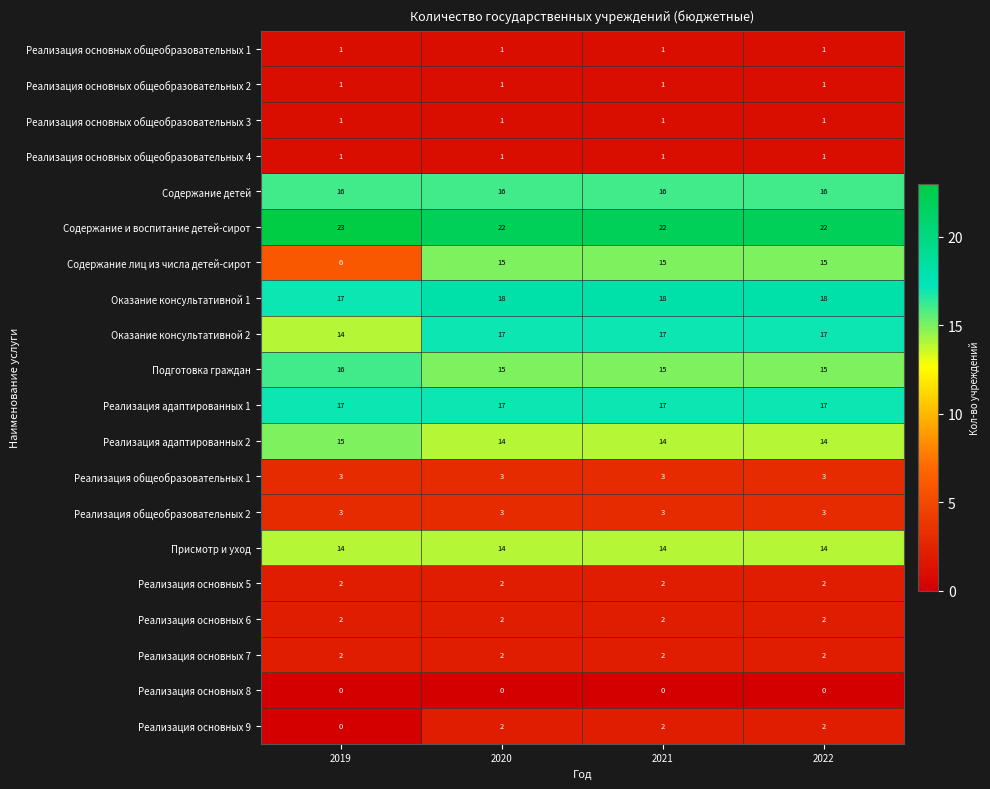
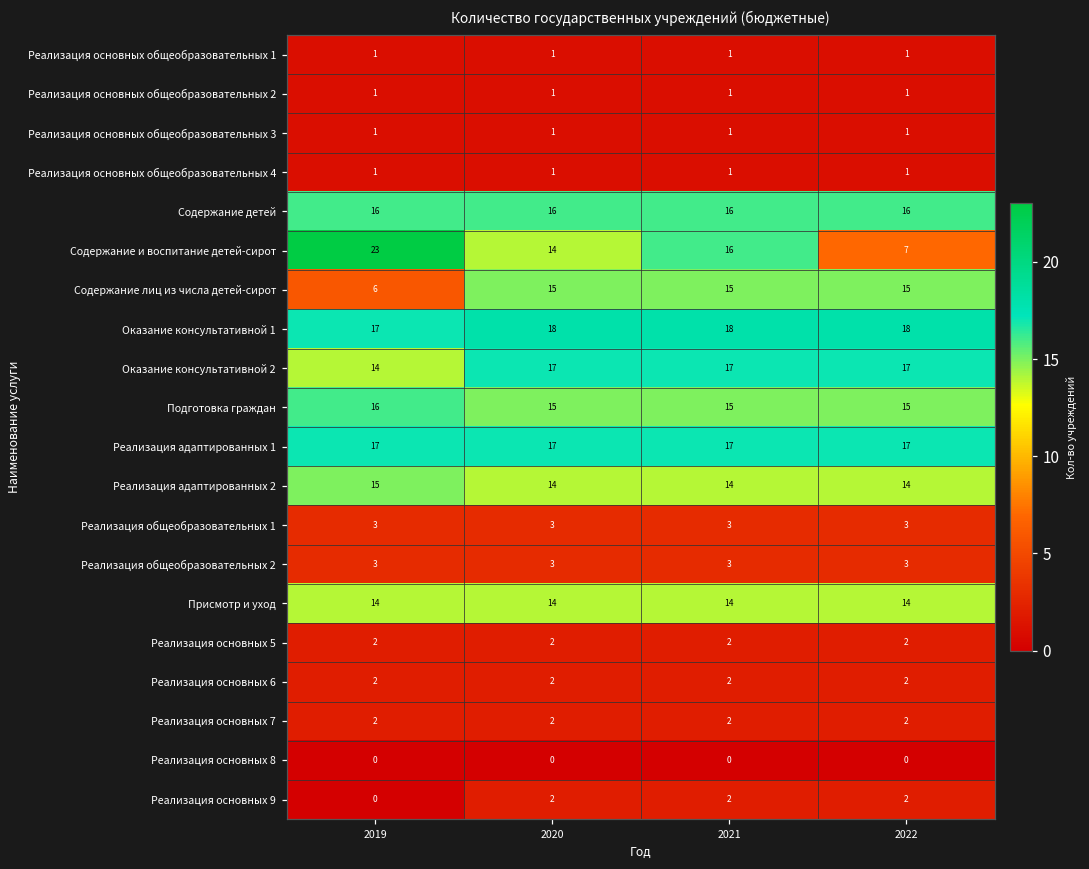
  {
    "Реализация основных общеобразовательных 1": {
      "2019": 1,
      "2020": 1,
      "2021": 1,
      "2022": 1
    },
    "Реализация основных общеобразовательных 2": {
      "2019": 1,
      "2020": 1,
      "2021": 1,
      "2022": 1
    },
    "Реализация основных общеобразовательных 3": {
      "2019": 1,
      "2020": 1,
      "2021": 1,
      "2022": 1
    },
    "Реализация основных общеобразовательных 4": {
      "2019": 1,
      "2020": 1,
      "2021": 1,
      "2022": 1
    },
    "Содержание детей": {
      "2019": 16,
      "2020": 16,
      "2021": 16,
      "2022": 16
    },
    "Содержание и воспитание детей-сирот": {
      "2019": 23,
-     "2020": 22,
-     "2021": 22,
-     "2022": 22
+     "2020": 14,
+     "2021": 16,
+     "2022": 7
    },
    "Содержание лиц из числа детей-сирот": {
      "2019": 6,
      "2020": 15,
      "2021": 15,
      "2022": 15
    },
    "Оказание консультативной 1": {
      "2019": 17,
      "2020": 18,
      "2021": 18,
      "2022": 18
    },
    "Оказание консультативной 2": {
      "2019": 14,
      "2020": 17,
      "2021": 17,
      "2022": 17
    },
    "Подготовка граждан": {
      "2019": 16,
      "2020": 15,
      "2021": 15,
      "2022": 15
    },
    "Реализация адаптированных 1": {
      "2019": 17,
      "2020": 17,
      "2021": 17,
      "2022": 17
    },
    "Реализация адаптированных 2": {
      "2019": 15,
      "2020": 14,
      "2021": 14,
      "2022": 14
    },
    "Реализация общеобразовательных 1": {
      "2019": 3,
      "2020": 3,
      "2021": 3,
      "2022": 3
    },
    "Реализация общеобразовательных 2": {
      "2019": 3,
      "2020": 3,
      "2021": 3,
      "2022": 3
    },
    "Присмотр и уход": {
      "2019": 14,
      "2020": 14,
      "2021": 14,
      "2022": 14
    },
    "Реализация основных 5": {
      "2019": 2,
      "2020": 2,
      "2021": 2,
      "2022": 2
    },
    "Реализация основных 6": {
      "2019": 2,
      "2020": 2,
      "2021": 2,
      "2022": 2
    },
    "Реализация основных 7": {
      "2019": 2,
      "2020": 2,
      "2021": 2,
      "2022": 2
    },
    "Реализация основных 8": {
      "2019": 0,
      "2020": 0,
      "2021": 0,
      "2022": 0
    },
    "Реализация основных 9": {
      "2019": 0,
      "2020": 2,
      "2021": 2,
      "2022": 2
    }
  }
